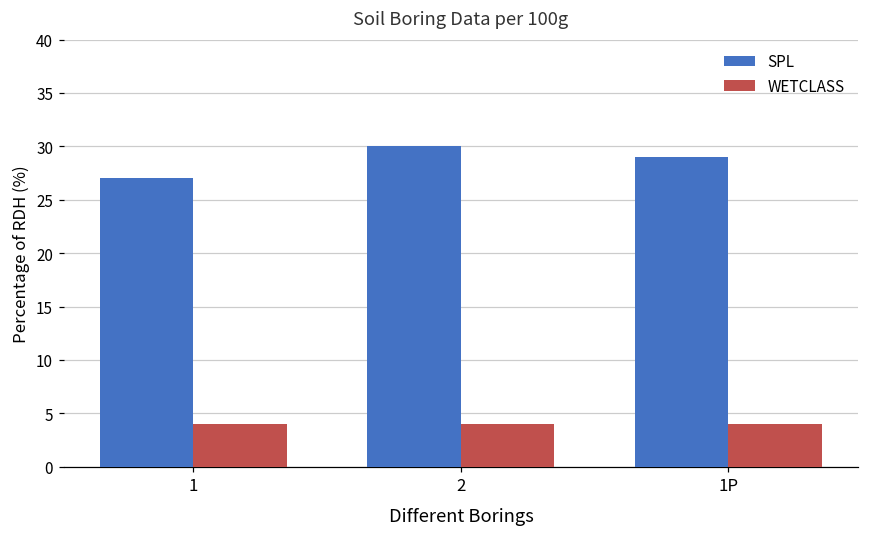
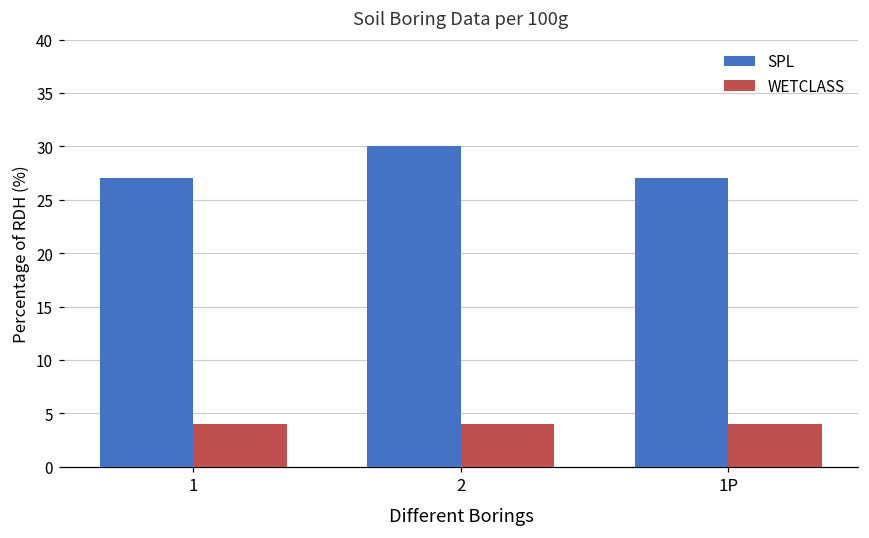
  {
    "SPL": {
      "1": 27,
      "2": 30,
-     "1P": 29
+     "1P": 27
    },
    "WETCLASS": {
      "1": 4,
      "2": 4,
      "1P": 4
    }
  }
